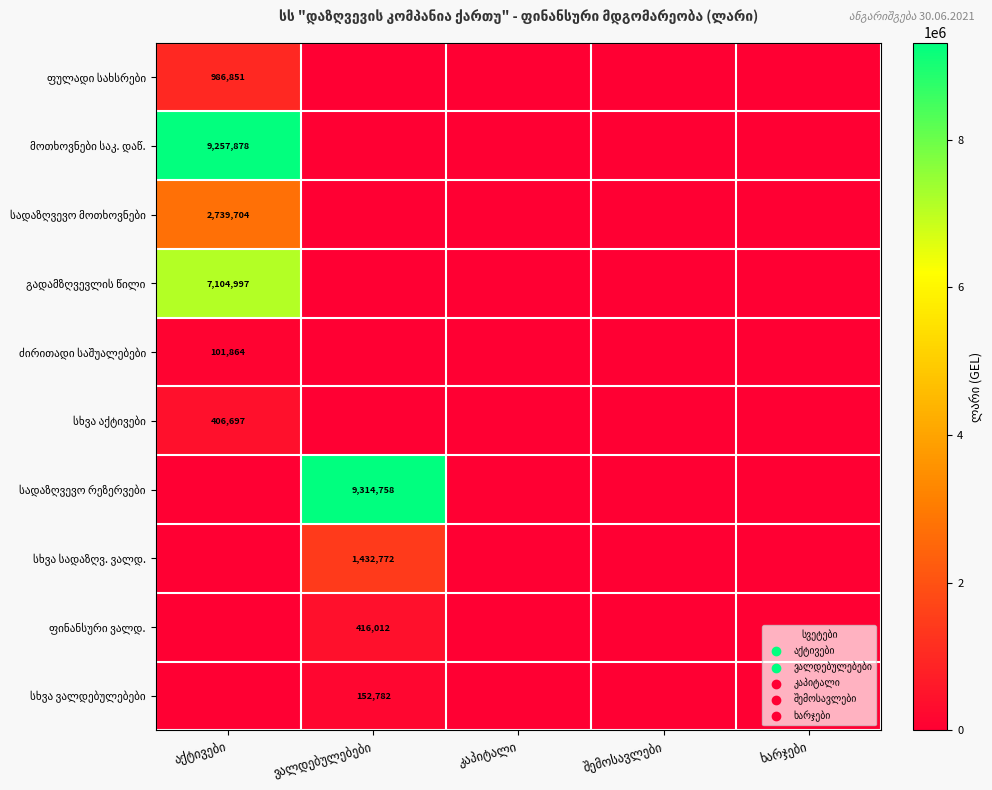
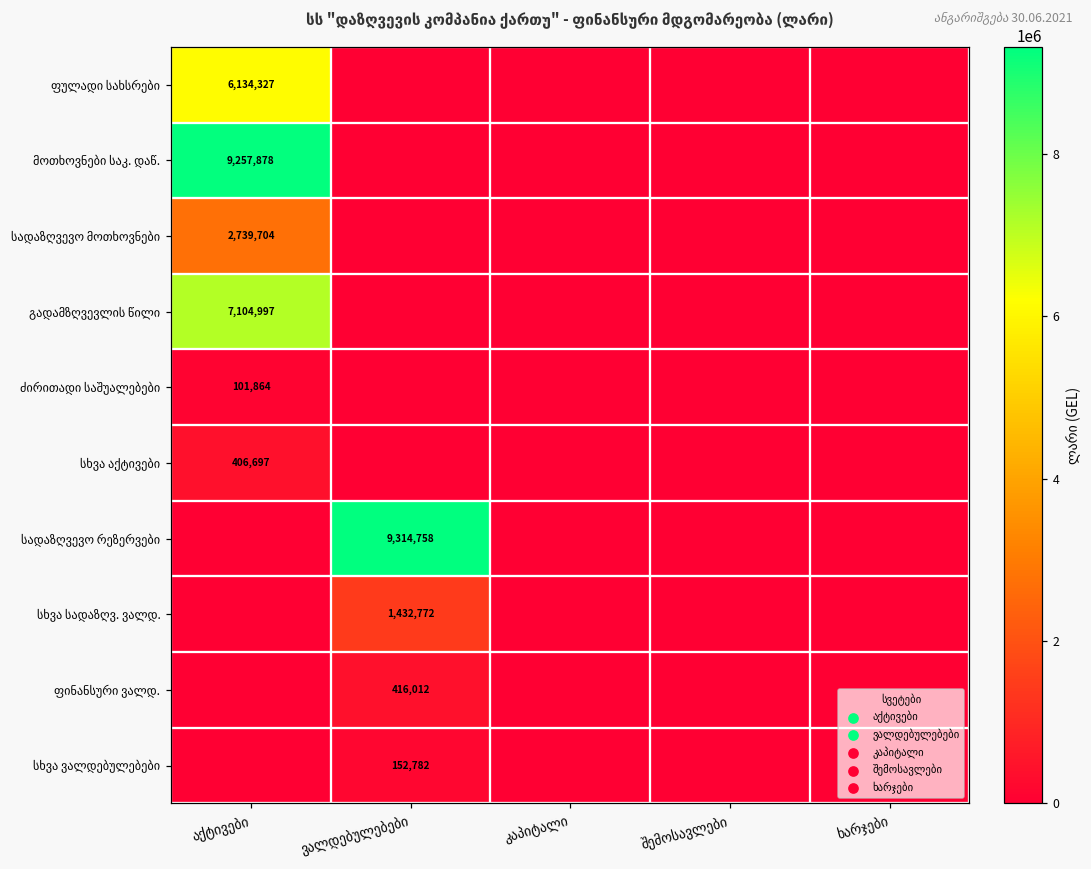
  {
    "ფულადი სახსრები": {
-     "აქტივები": "986,851"
+     "აქტივები": "6,134,327"
    },
    "მოთხოვნები საკ. დაწ.": {
      "აქტივები": "9,257,878"
    },
    "სადაზღვევო მოთხოვნები": {
      "აქტივები": "2,739,704"
    },
    "გადამზღვევლის წილი": {
      "აქტივები": "7,104,997"
    },
    "ძირითადი საშუალებები": {
      "აქტივები": "101,864"
    },
    "სხვა აქტივები": {
      "აქტივები": "406,697"
    },
    "სადაზღვევო რეზერვები": {
      "ვალდებულებები": "9,314,758"
    },
    "სხვა სადაზღვ. ვალდ.": {
      "ვალდებულებები": "1,432,772"
    },
    "ფინანსური ვალდ.": {
      "ვალდებულებები": "416,012"
    },
    "სხვა ვალდებულებები": {
      "ვალდებულებები": "152,782"
    }
  }
